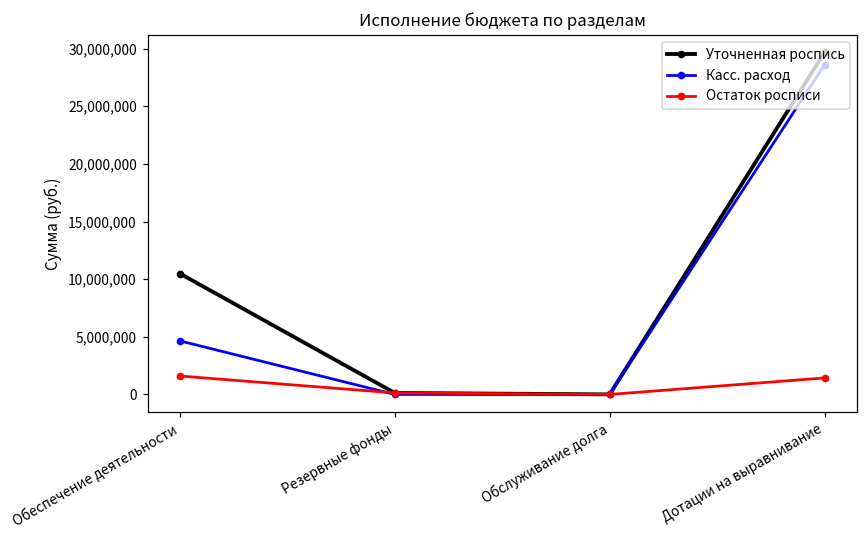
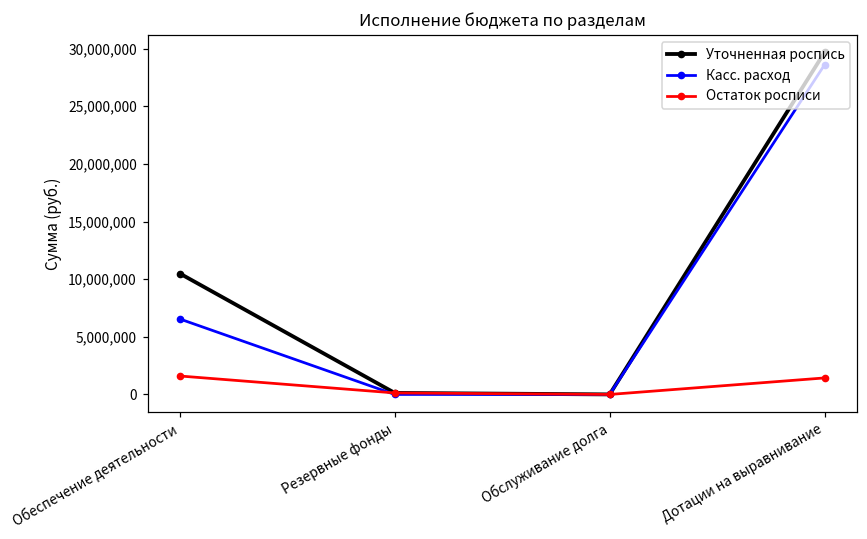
  {
    "Уточненная роспись": {
      "Обеспечение деятельности": "10,500,000"
    },
    "Касс. расход": {
-     "Обеспечение деятельности": "4,600,000"
+     "Обеспечение деятельности": "6,500,000"
    },
    "Остаток росписи": {
      "Обеспечение деятельности": "1,600,000",
      "Дотации на выравнивание": "1,400,000"
    }
  }
